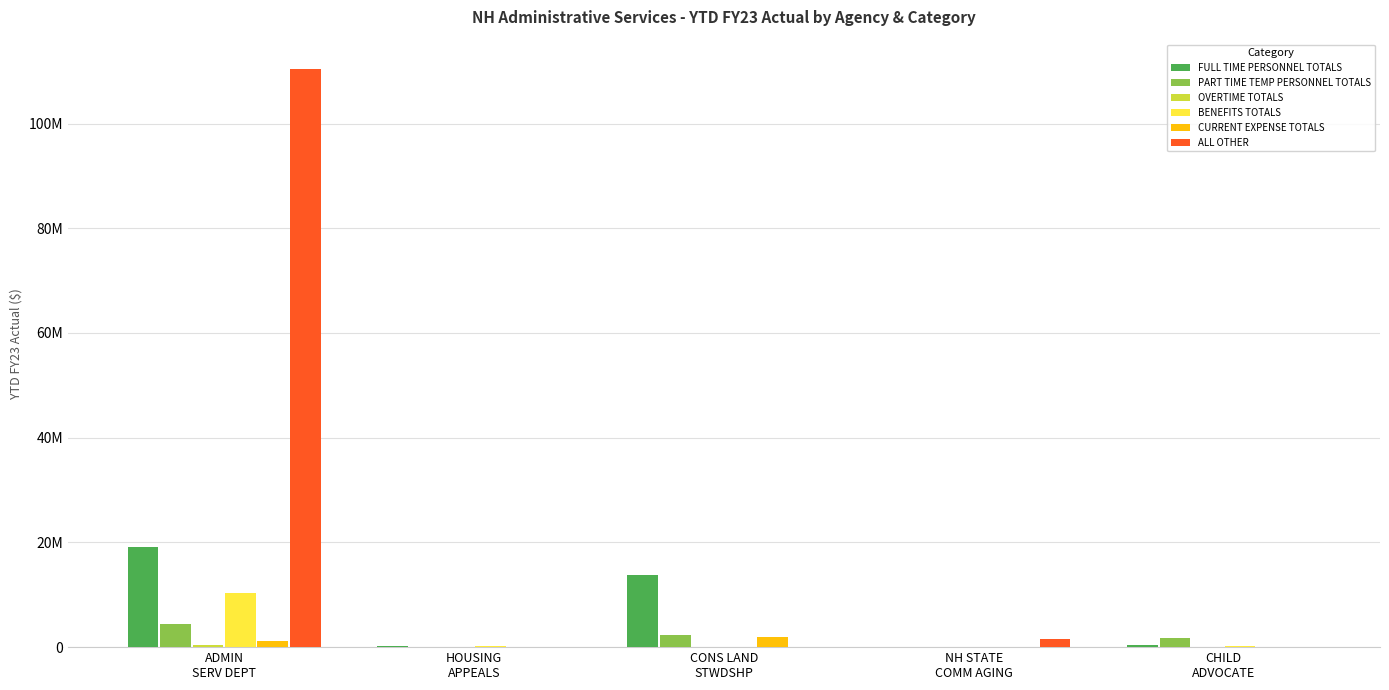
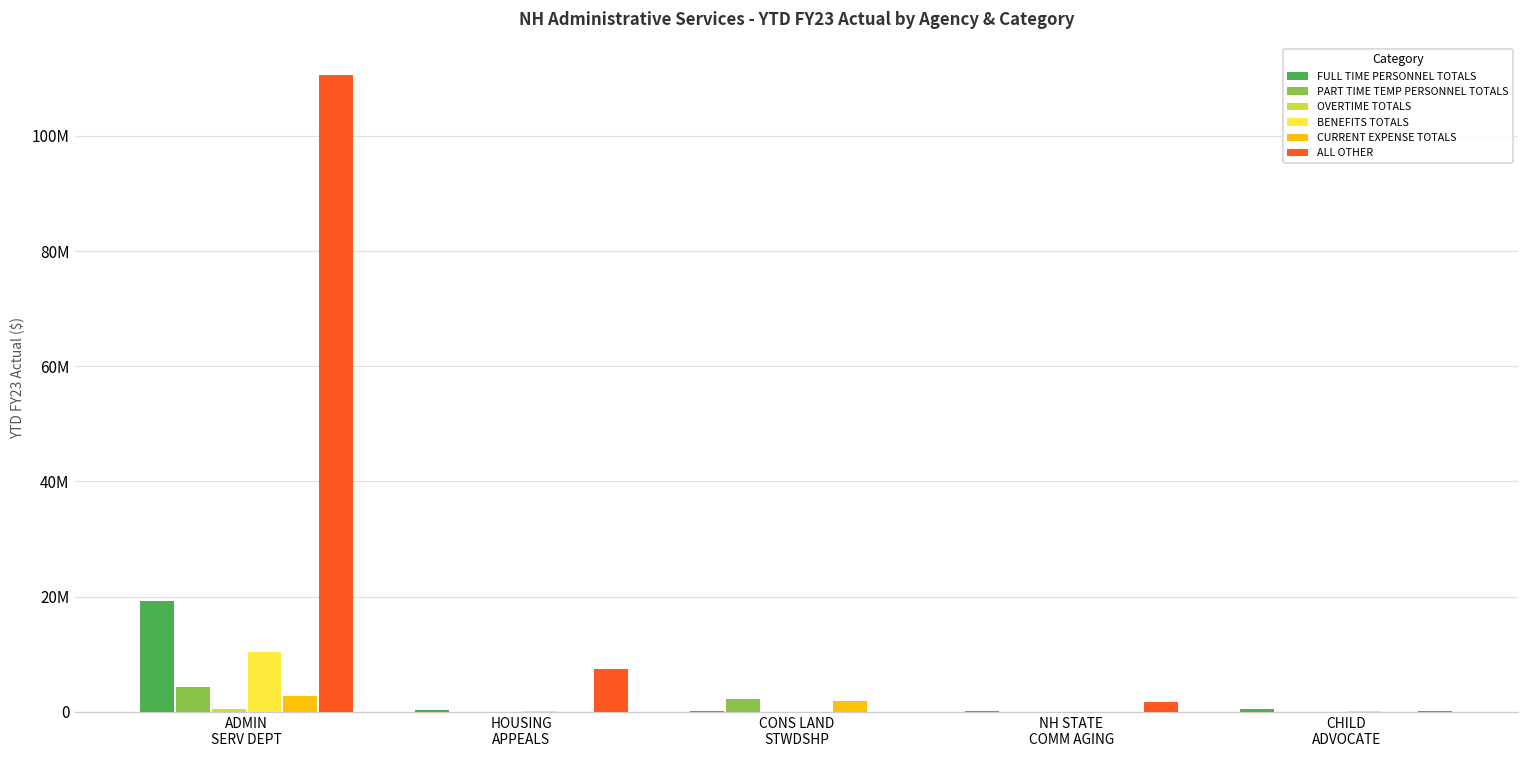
  {
    "FULL TIME PERSONNEL TOTALS": {
      "ADMIN SERV DEPT": 19000000,
-     "CONS LAND STWDSHP": 14000000
+     "CONS LAND STWDSHP": 0
    },
    "PART TIME TEMP PERSONNEL TOTALS": {
      "ADMIN SERV DEPT": 4000000,
      "CONS LAND STWDSHP": 2000000,
-     "CHILD ADVOCATE": 2000000
+     "CHILD ADVOCATE": 0
    },
    "CURRENT EXPENSE TOTALS": {
-     "ADMIN SERV DEPT": 1000000,
+     "ADMIN SERV DEPT": 3000000,
      "CONS LAND STWDSHP": 2000000
    },
    "ALL OTHER": {
      "ADMIN SERV DEPT": 110000000,
-     "HOUSING APPEALS": 0,
+     "HOUSING APPEALS": 8000000,
      "NH STATE COMM AGING": 2000000
    }
  }
